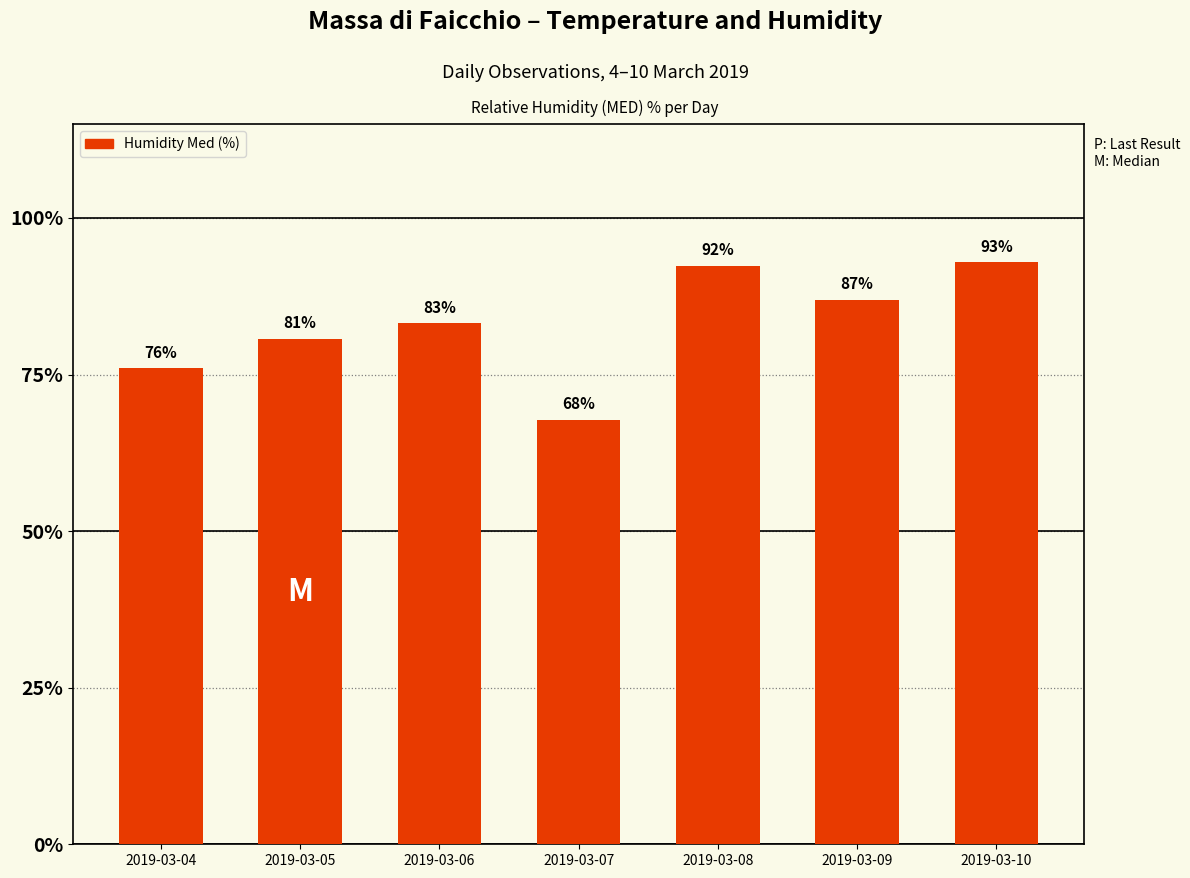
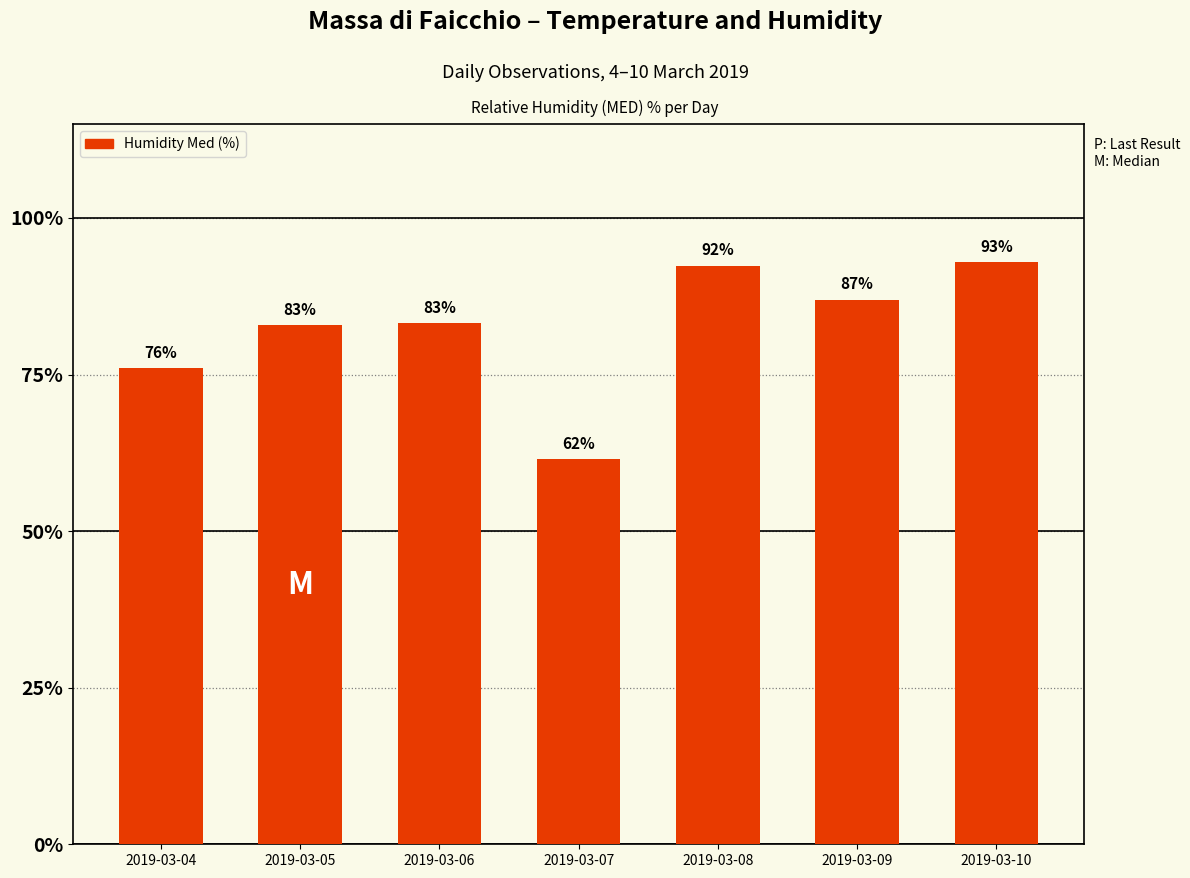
  {
    "2019-03-04": "76%",
-   "2019-03-05": "81%",
+   "2019-03-05": "83%",
    "2019-03-06": "83%",
-   "2019-03-07": "68%",
+   "2019-03-07": "62%",
    "2019-03-08": "92%",
    "2019-03-09": "87%",
    "2019-03-10": "93%"
  }
